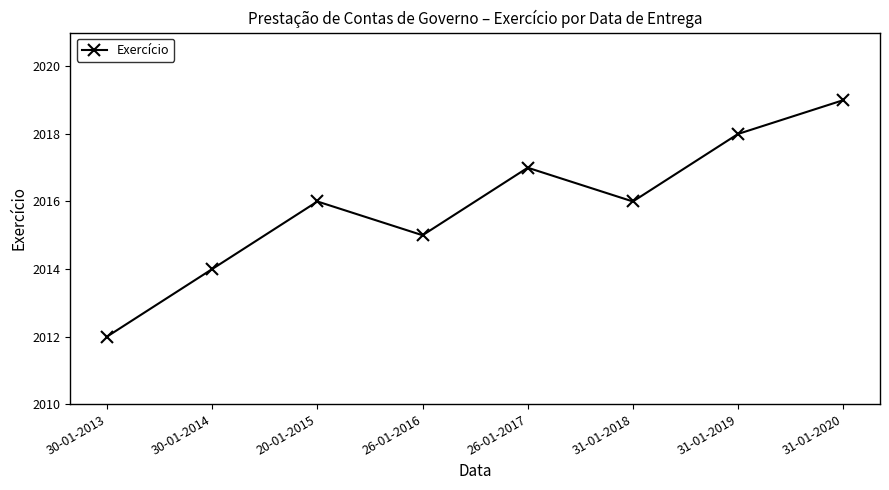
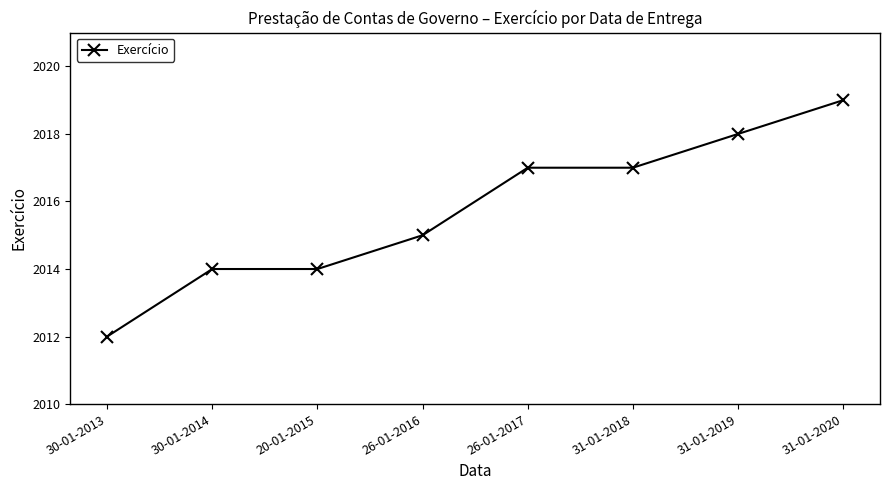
  {
    "30-01-2013": 2012,
    "30-01-2014": 2014,
-   "20-01-2015": 2016,
+   "20-01-2015": 2014,
    "26-01-2016": 2015,
    "26-01-2017": 2017,
-   "31-01-2018": 2016,
+   "31-01-2018": 2017,
    "31-01-2019": 2018,
    "31-01-2020": 2019
  }
